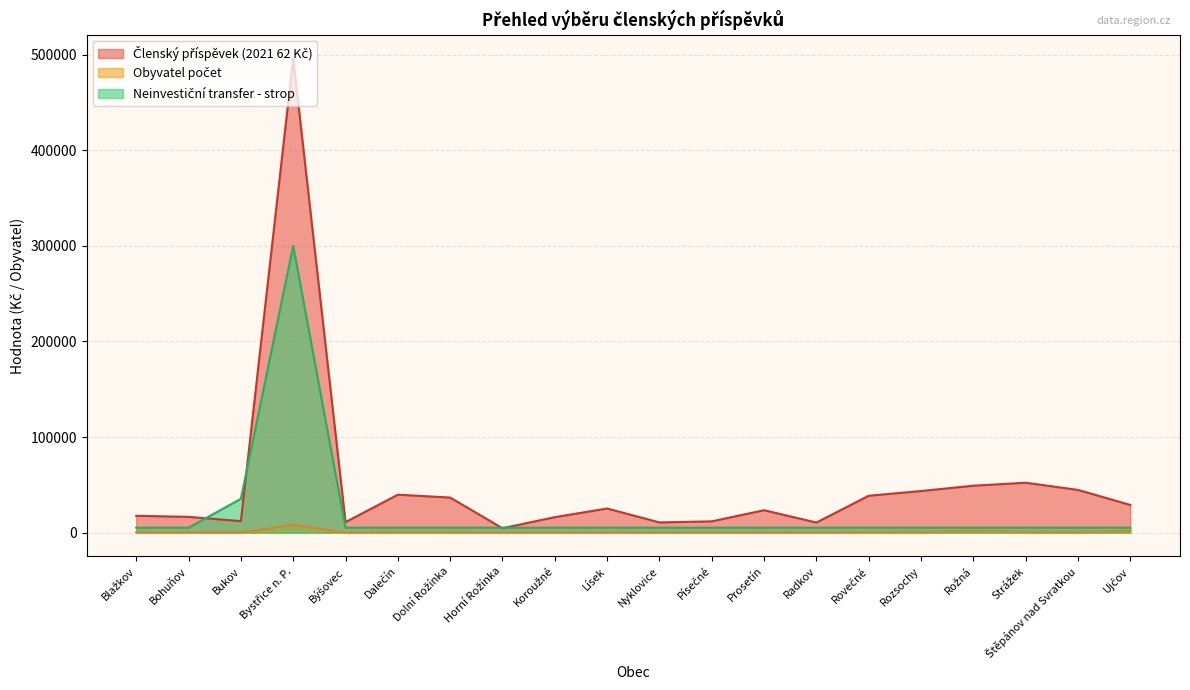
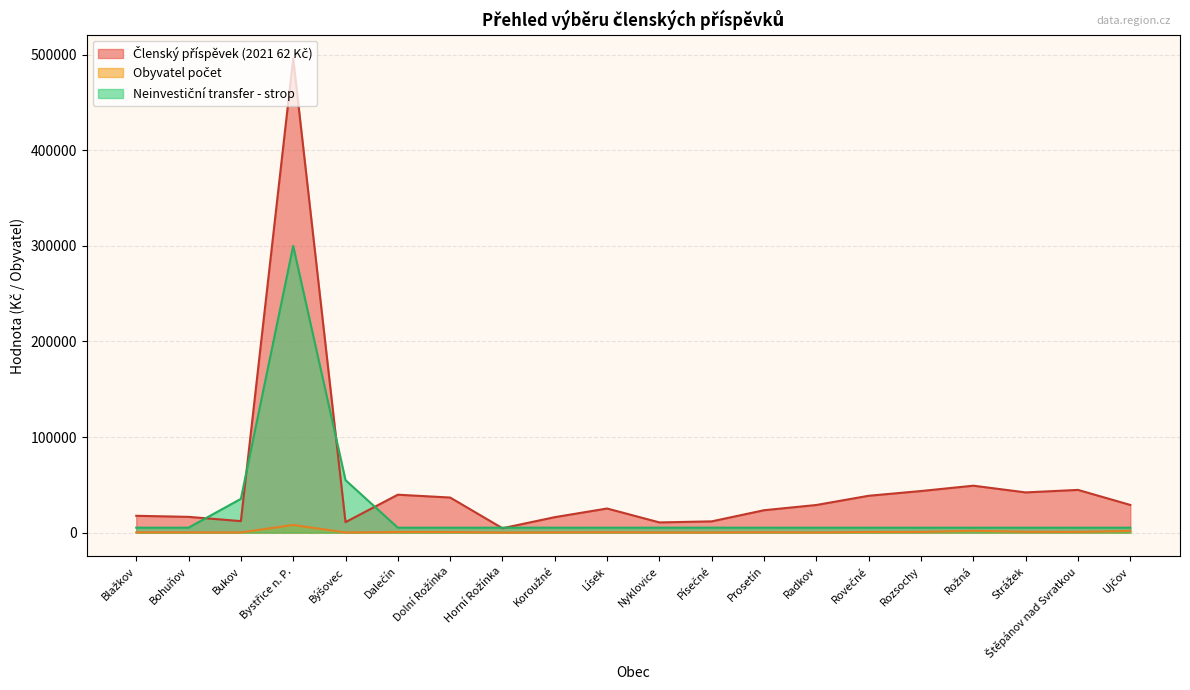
  {
    "Členský příspěvek (2021 62 Kč)": {
      "Blažkov": 20000,
      "Bohuňov": 20000,
      "Bukov": 10000,
      "Býšovec": 10000,
      "Dalečín": 40000,
      "Dolní Rožínka": 40000,
      "Koroužné": 20000,
      "Lísek": 30000,
      "Nyklovice": 10000,
      "Písečné": 10000,
      "Prosetín": 20000,
-     "Radkov": 10000,
+     "Radkov": 30000,
      "Rovečné": 40000,
      "Rozsochy": 40000,
      "Rožná": 50000,
-     "Strážek": 50000,
+     "Strážek": 40000,
      "Štěpánov nad Svratkou": 40000,
      "Ujčov": 30000
    },
    "Obyvatel počet": {
      "Blažkov": 0,
      "Bohuňov": 0,
      "Bukov": 0,
      "Bystřice n. P.": 10000,
      "Býšovec": 0,
      "Dalečín": 0,
      "Dolní Rožínka": 0,
      "Horní Rožínka": 0,
      "Koroužné": 0,
      "Lísek": 0,
      "Nyklovice": 0,
      "Písečné": 0,
      "Prosetín": 0,
      "Radkov": 0,
      "Rovečné": 0,
      "Rozsochy": 0,
      "Rožná": 0,
      "Strážek": 0,
      "Štěpánov nad Svratkou": 0,
      "Ujčov": 0
    },
    "Neinvestiční transfer - strop": {
      "Blažkov": 10000,
      "Bohuňov": 10000,
      "Bukov": 40000,
      "Bystřice n. P.": 300000,
-     "Býšovec": 10000,
+     "Býšovec": 50000,
      "Dalečín": 10000,
      "Dolní Rožínka": 10000,
      "Koroužné": 10000,
      "Lísek": 10000,
      "Nyklovice": 10000,
      "Písečné": 10000,
      "Prosetín": 10000,
      "Radkov": 10000,
      "Rovečné": 10000,
      "Rozsochy": 10000,
      "Rožná": 10000,
      "Strážek": 10000,
      "Štěpánov nad Svratkou": 10000,
      "Ujčov": 10000
    }
  }
